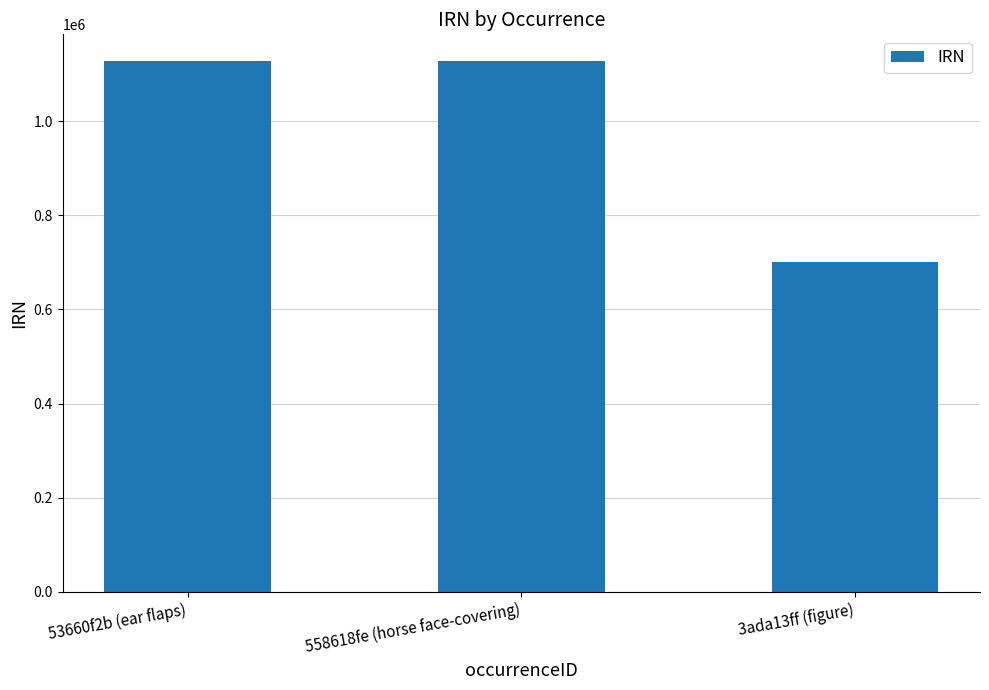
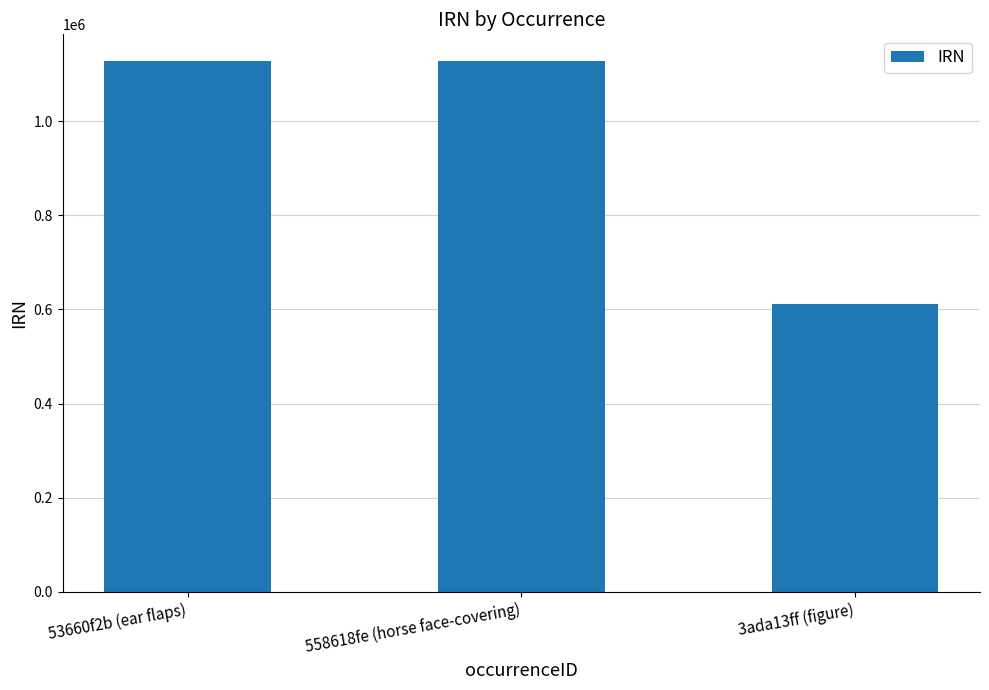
  {
    "53660f2b (ear flaps)": 1130000,
    "558618fe (horse face-covering)": 1130000,
-   "3ada13ff (figure)": 700000
+   "3ada13ff (figure)": 610000
  }
